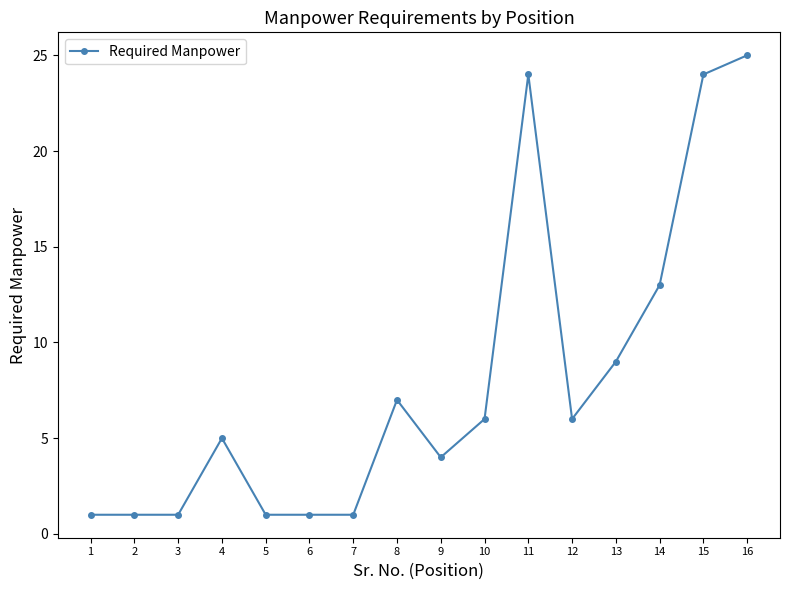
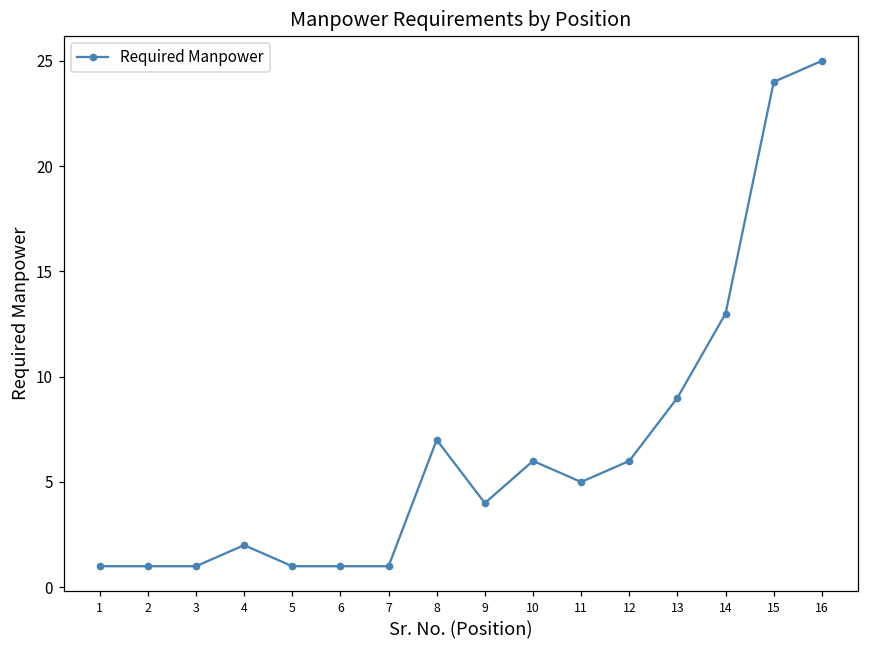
  {
    "1": 1,
    "2": 1,
    "3": 1,
-   "4": 5,
+   "4": 2,
    "5": 1,
    "6": 1,
    "7": 1,
    "8": 7,
    "9": 4,
    "10": 6,
-   "11": 24,
+   "11": 5,
    "12": 6,
    "13": 9,
    "14": 13,
    "15": 24,
    "16": 25
  }
